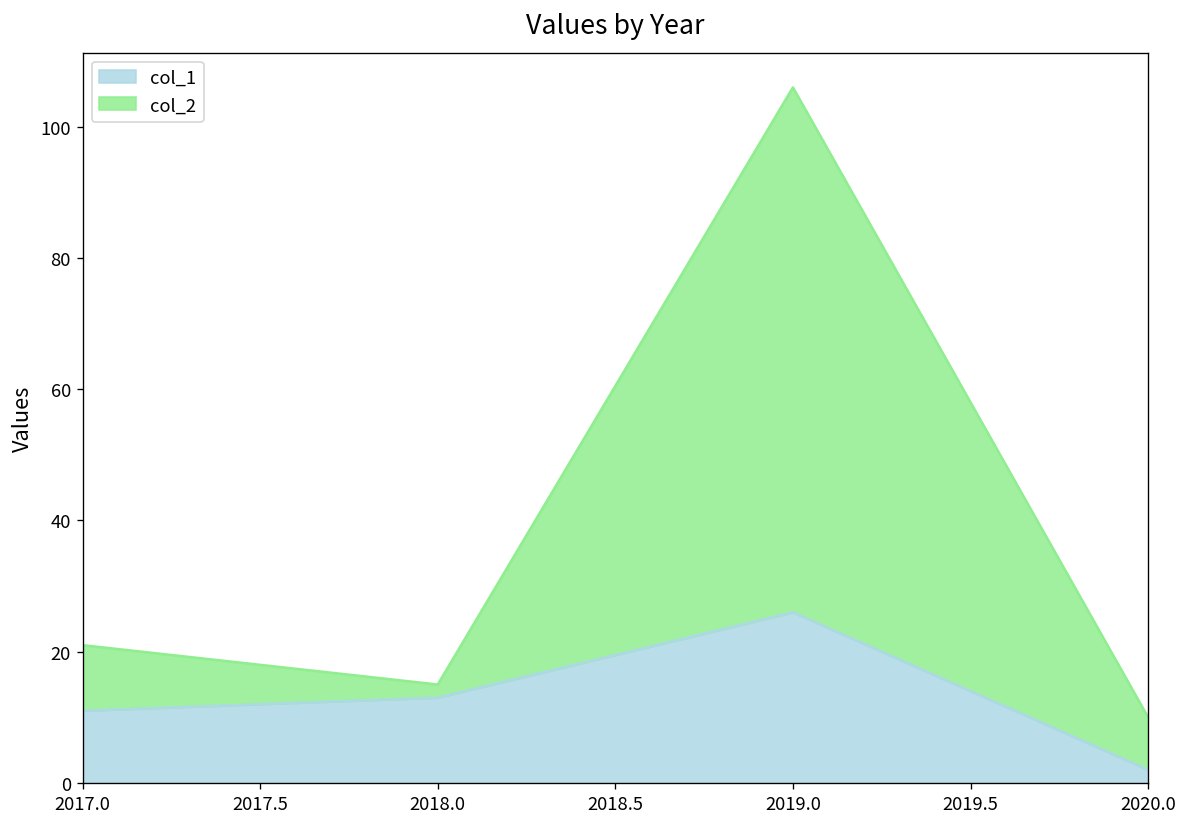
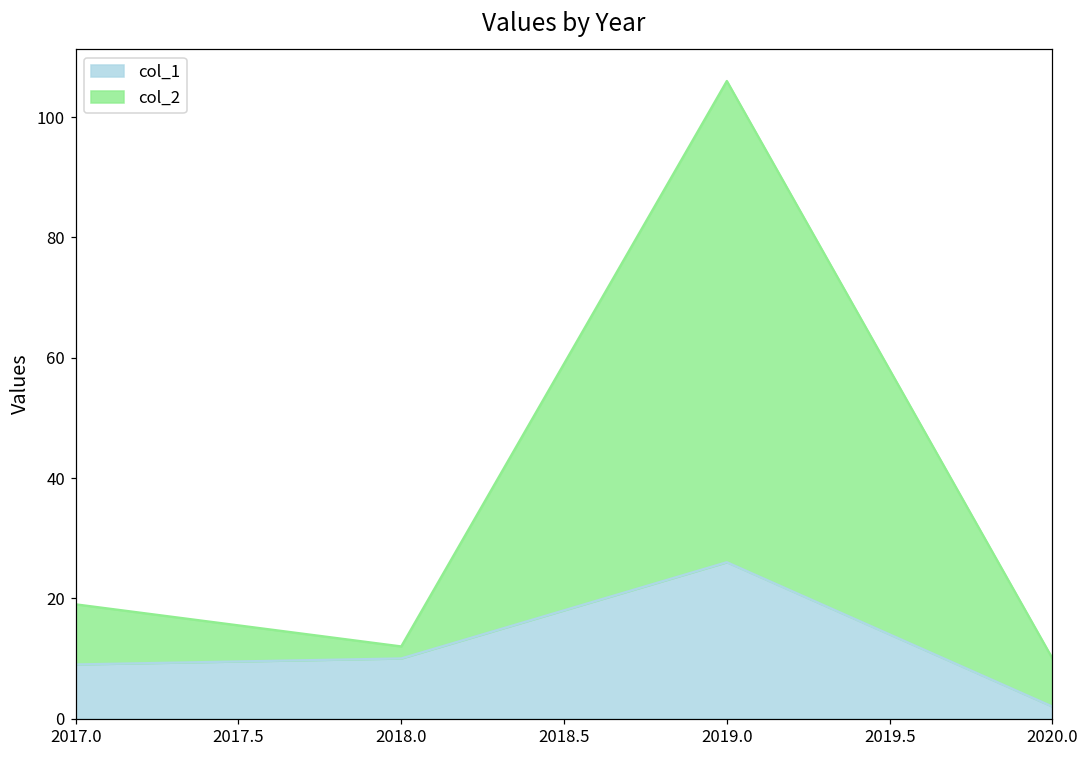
  {
    "col_1": {
-     "2017.0": 11,
-     "2018.0": 13,
+     "2017.0": 9,
+     "2018.0": 10,
      "2019.0": 26,
      "2020.0": 2
    },
    "col_2": {
      "2017.0": 10,
      "2018.0": 2,
      "2019.0": 80,
      "2020.0": 8
    }
  }
